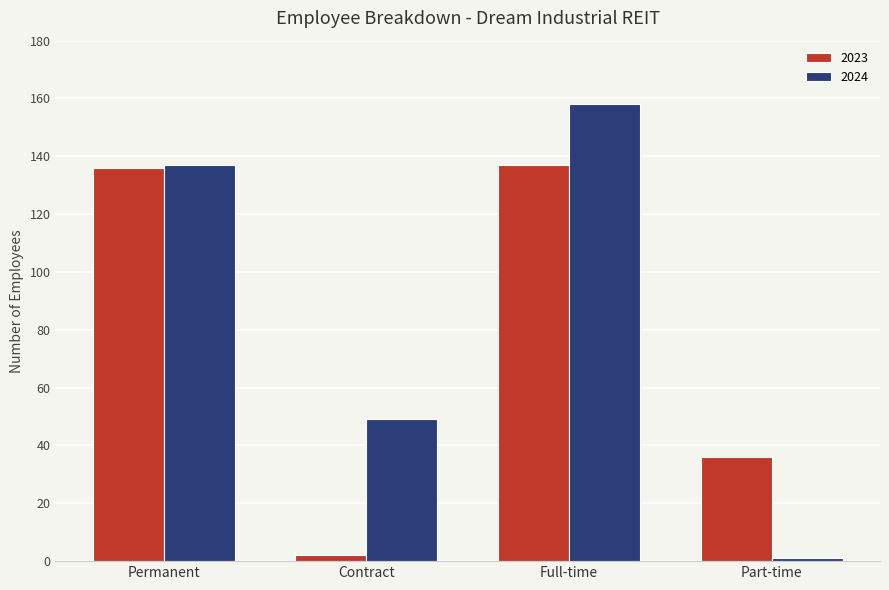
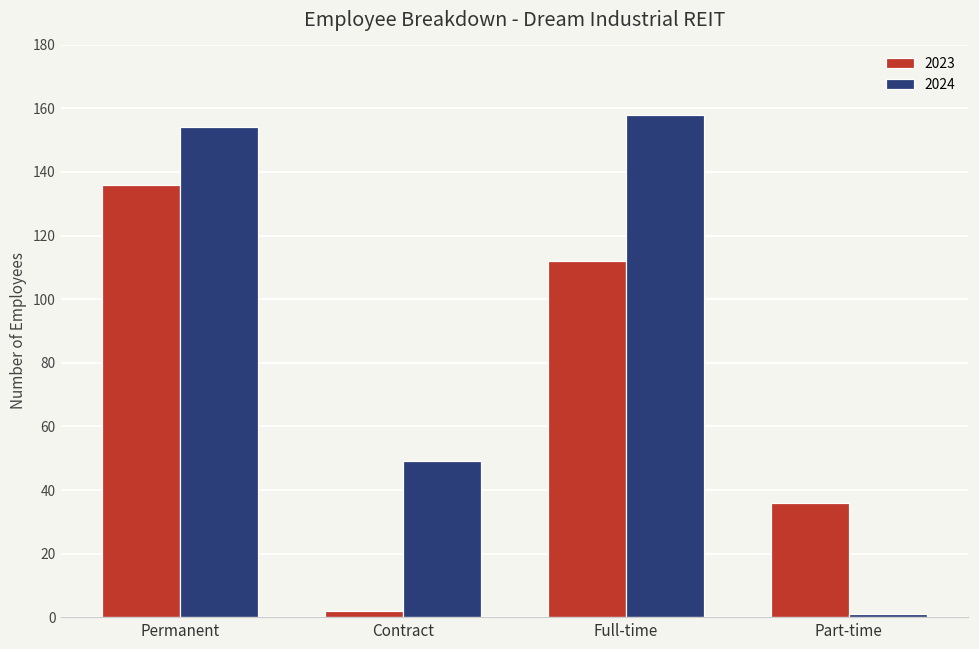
  {
    "2023": {
      "Permanent": 136,
      "Contract": 2,
-     "Full-time": 137,
+     "Full-time": 112,
      "Part-time": 36
    },
    "2024": {
-     "Permanent": 137,
+     "Permanent": 154,
      "Contract": 49,
      "Full-time": 158,
      "Part-time": 1
    }
  }
